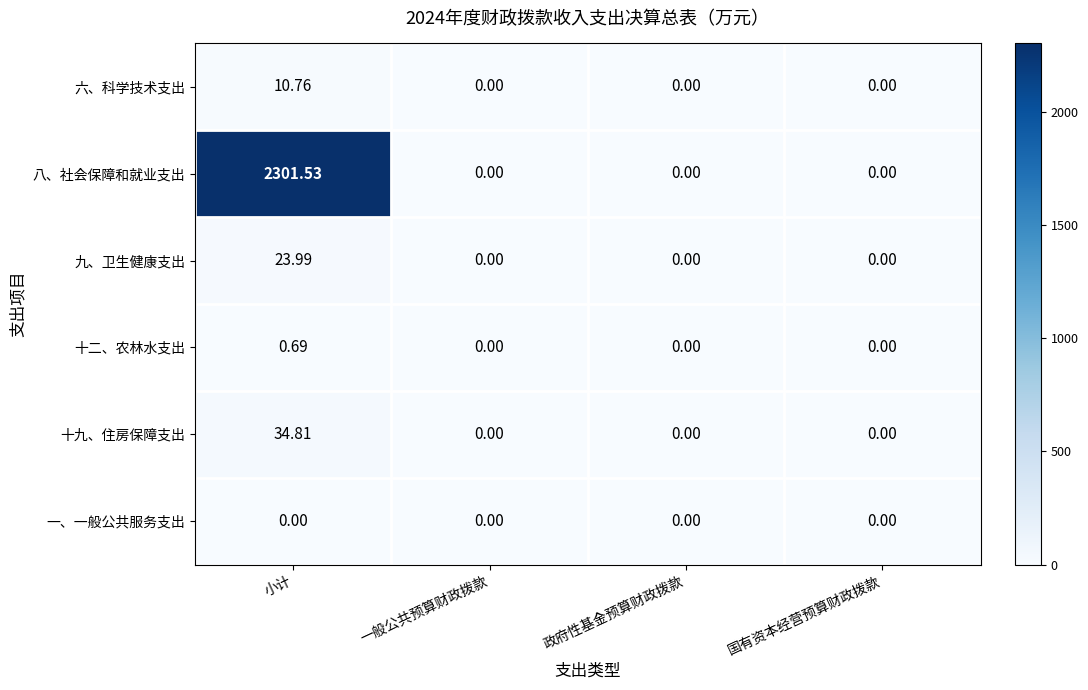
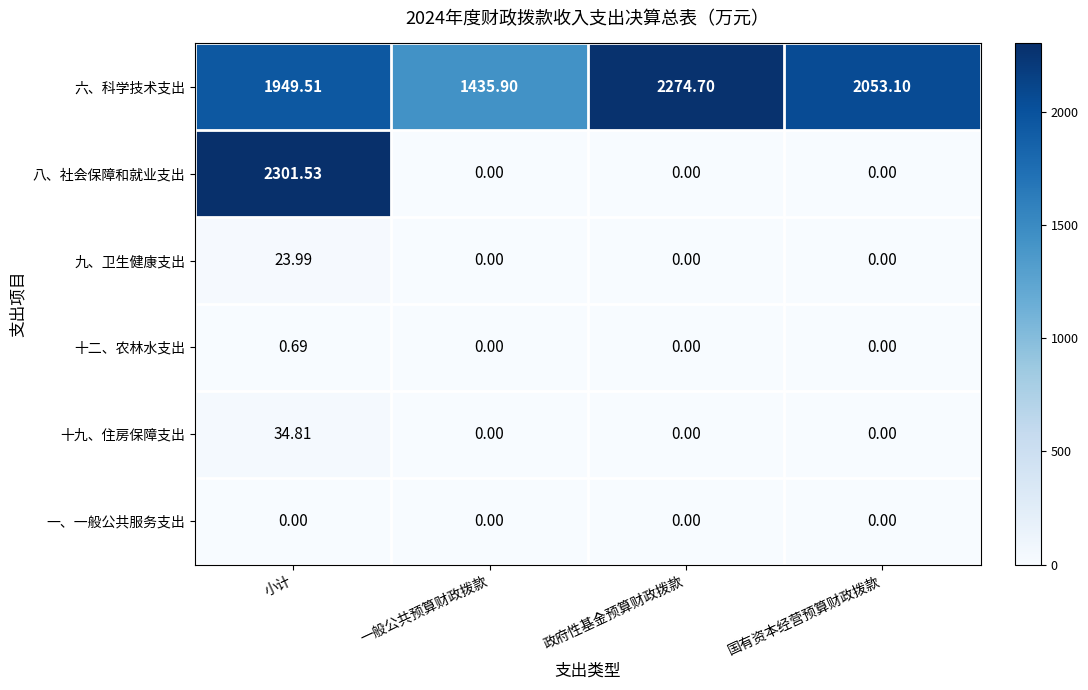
  {
    "六、科学技术支出": {
-     "小计": 10.76,
-     "一般公共预算财政拨款": 0.00,
-     "政府性基金预算财政拨款": 0.00,
-     "国有资本经营预算财政拨款": 0.00
+     "小计": 1949.51,
+     "一般公共预算财政拨款": 1435.90,
+     "政府性基金预算财政拨款": 2274.70,
+     "国有资本经营预算财政拨款": 2053.10
    },
    "八、社会保障和就业支出": {
      "小计": 2301.53,
      "一般公共预算财政拨款": 0.00,
      "政府性基金预算财政拨款": 0.00,
      "国有资本经营预算财政拨款": 0.00
    },
    "九、卫生健康支出": {
      "小计": 23.99,
      "一般公共预算财政拨款": 0.00,
      "政府性基金预算财政拨款": 0.00,
      "国有资本经营预算财政拨款": 0.00
    },
    "十二、农林水支出": {
      "小计": 0.69,
      "一般公共预算财政拨款": 0.00,
      "政府性基金预算财政拨款": 0.00,
      "国有资本经营预算财政拨款": 0.00
    },
    "十九、住房保障支出": {
      "小计": 34.81,
      "一般公共预算财政拨款": 0.00,
      "政府性基金预算财政拨款": 0.00,
      "国有资本经营预算财政拨款": 0.00
    },
    "一、一般公共服务支出": {
      "小计": 0.00,
      "一般公共预算财政拨款": 0.00,
      "政府性基金预算财政拨款": 0.00,
      "国有资本经营预算财政拨款": 0.00
    }
  }
